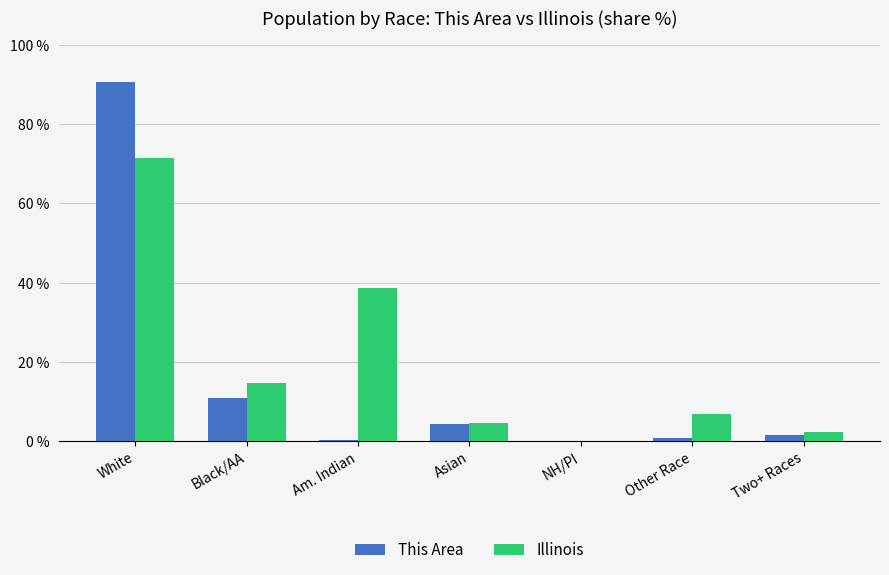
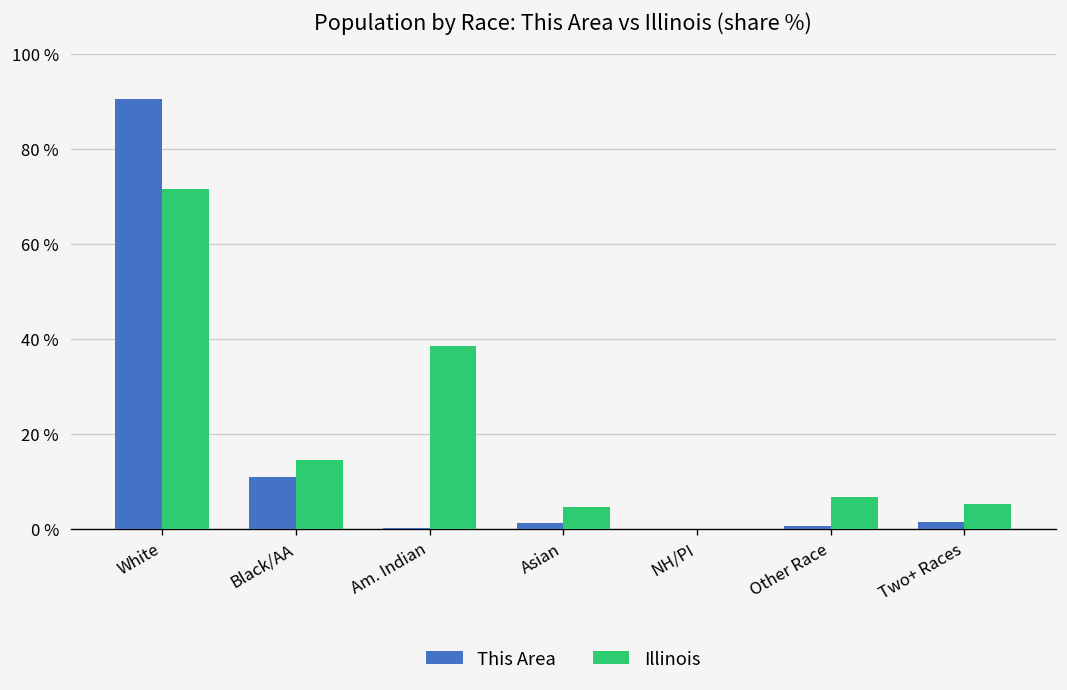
  {
    "This Area": {
      "White": "91 %",
      "Black/AA": "11 %",
-     "Asian": "4 %",
+     "Asian": "1 %",
      "Other Race": "1 %",
      "Two+ Races": "2 %"
    },
    "Illinois": {
      "White": "72 %",
      "Black/AA": "15 %",
      "Am. Indian": "39 %",
      "Asian": "5 %",
      "Other Race": "7 %",
-     "Two+ Races": "2 %"
+     "Two+ Races": "5 %"
    }
  }
